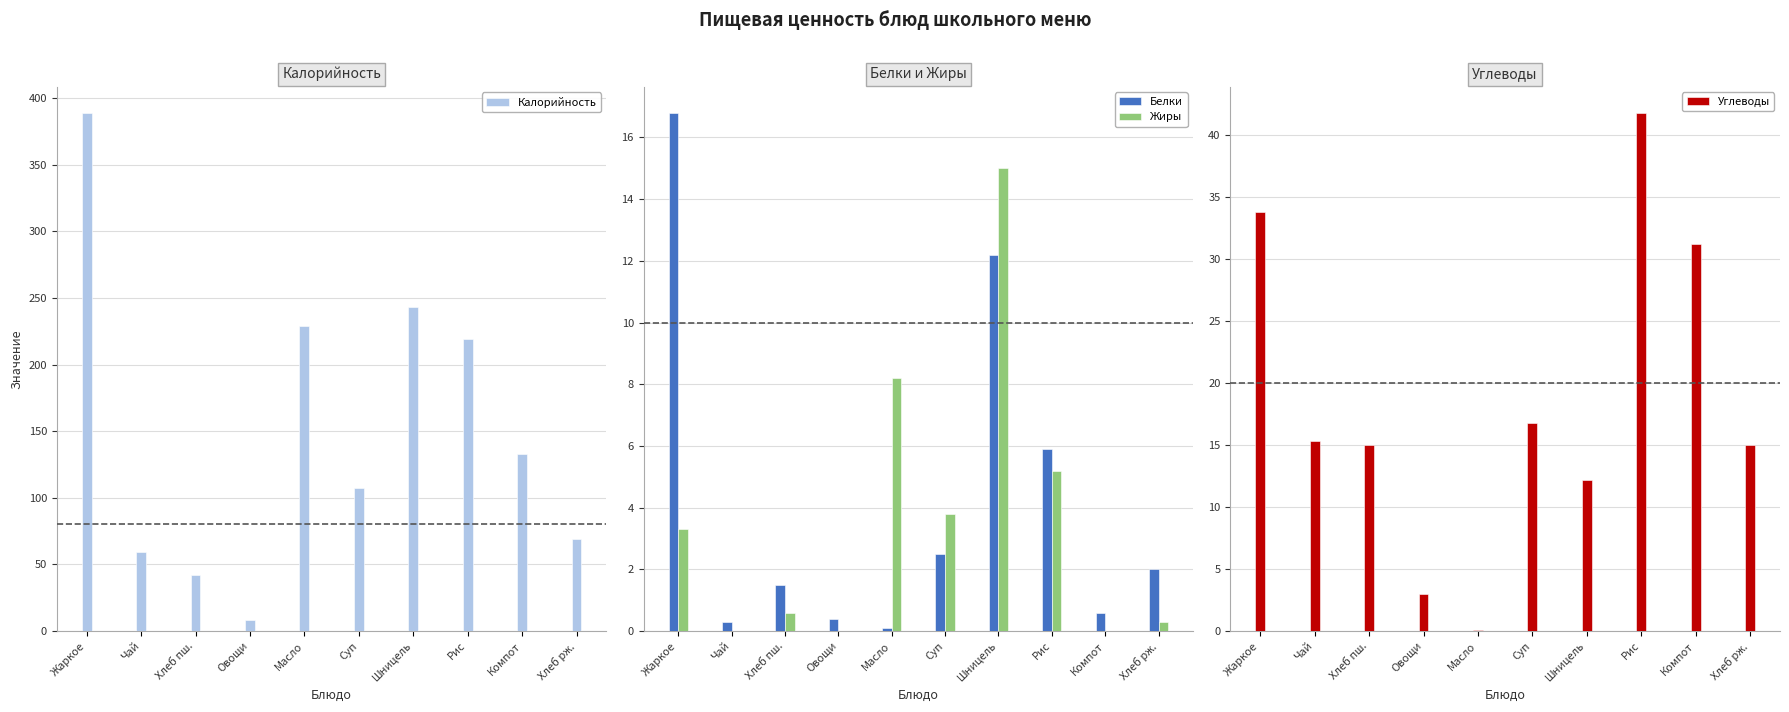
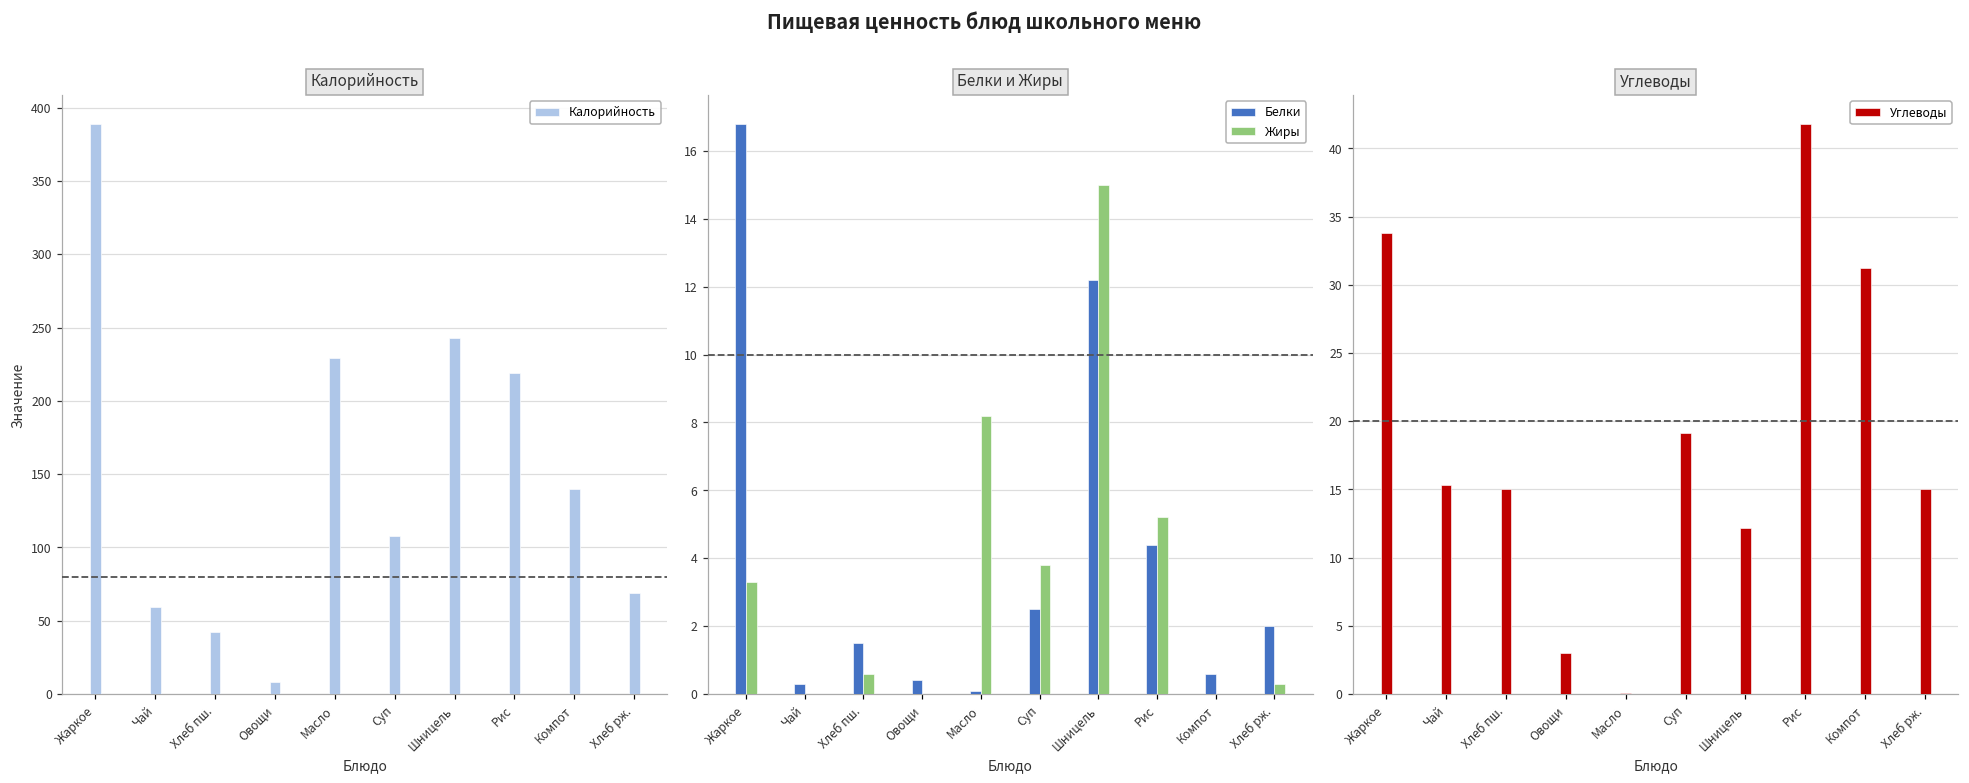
  {
    "Калорийность": {
      "Жаркое": 389,
      "Чай": 59,
      "Хлеб пш.": 42,
      "Овощи": 8,
      "Масло": 229,
      "Суп": 108,
      "Шницель": 243,
      "Рис": 219,
-     "Компот": 133,
+     "Компот": 140,
      "Хлеб рж.": 69
    },
    "Белки и Жиры": {
      "Белки": {
        "Жаркое": 16.8,
        "Чай": 0.3,
        "Хлеб пш.": 1.5,
        "Овощи": 0.4,
        "Масло": 0.1,
        "Суп": 2.5,
        "Шницель": 12.2,
-       "Рис": 5.9,
+       "Рис": 4.4,
        "Компот": 0.6,
        "Хлеб рж.": 2.0
      },
      "Жиры": {
        "Жаркое": 3.3,
        "Чай": 0.0,
        "Хлеб пш.": 0.6,
        "Овощи": 0.0,
        "Масло": 8.2,
        "Суп": 3.8,
        "Шницель": 15.0,
        "Рис": 5.2,
        "Компот": 0.0,
        "Хлеб рж.": 0.3
      }
    },
    "Углеводы": {
      "Жаркое": 33.8,
      "Чай": 15.3,
      "Хлеб пш.": 15.0,
      "Овощи": 3.0,
-     "Суп": 16.8,
+     "Суп": 19.1,
      "Шницель": 12.2,
      "Рис": 41.8,
      "Компот": 31.2,
      "Хлеб рж.": 15.0
    }
  }
